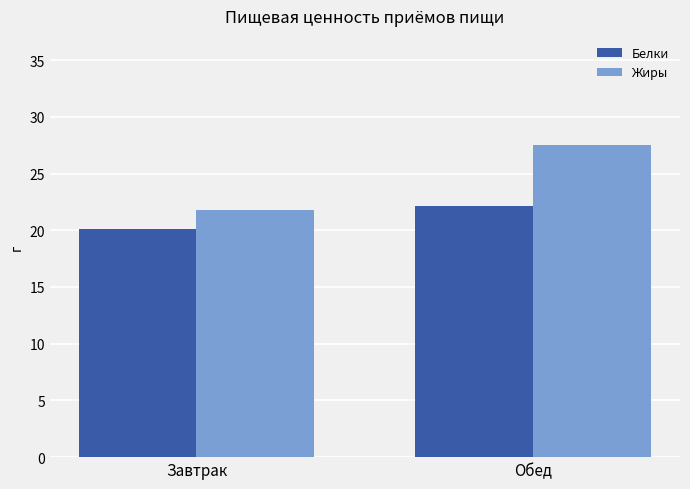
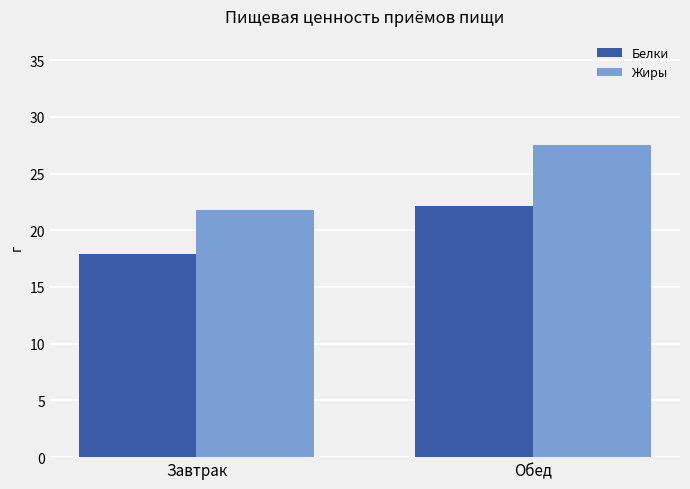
  {
    "Белки": {
-     "Завтрак": 20.1,
+     "Завтрак": 17.9,
      "Обед": 22.2
    },
    "Жиры": {
      "Завтрак": 21.8,
      "Обед": 27.5
    }
  }
